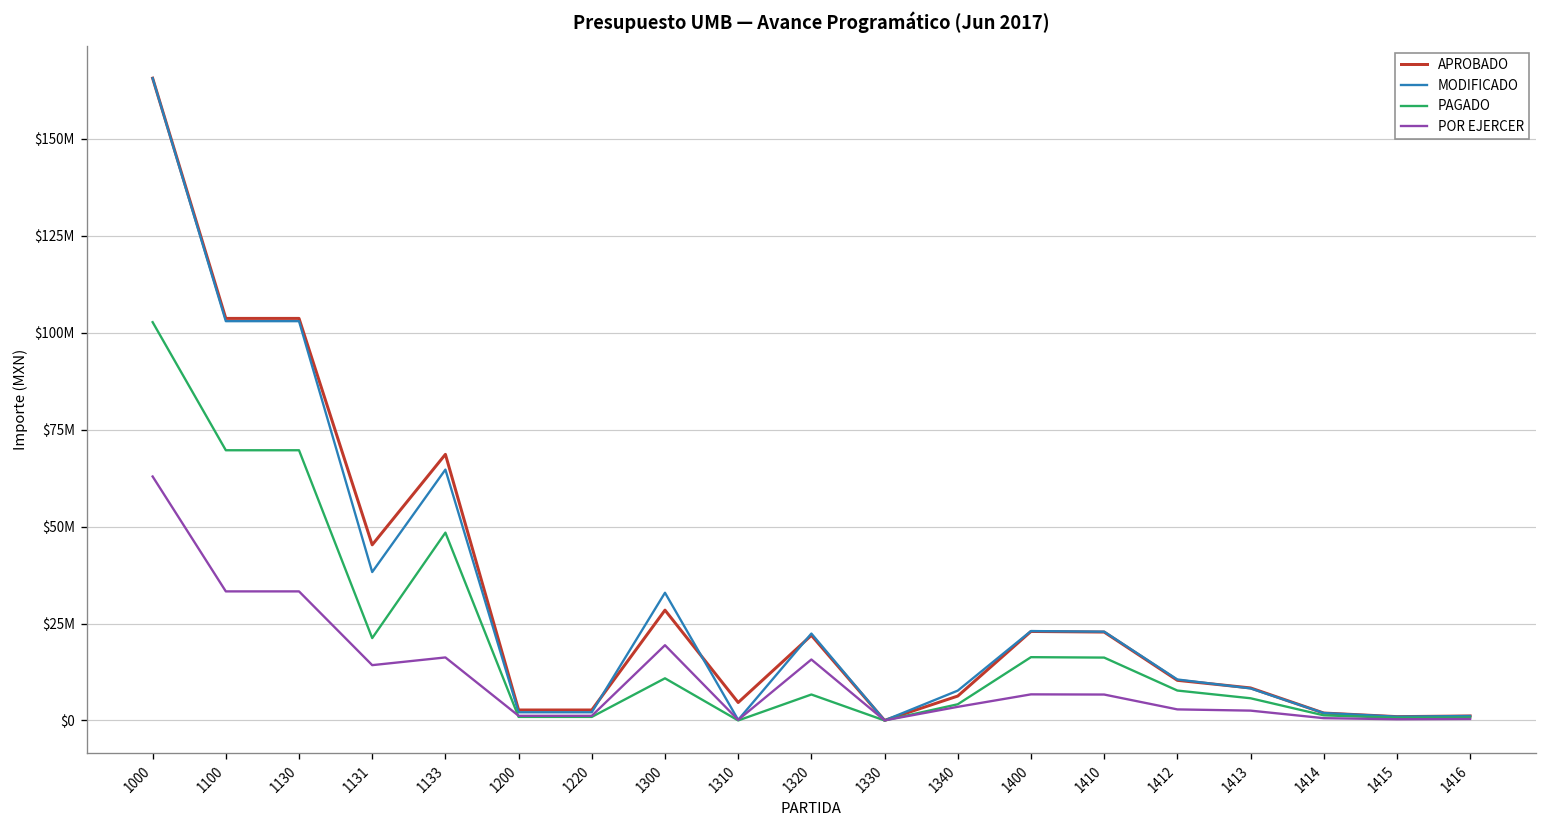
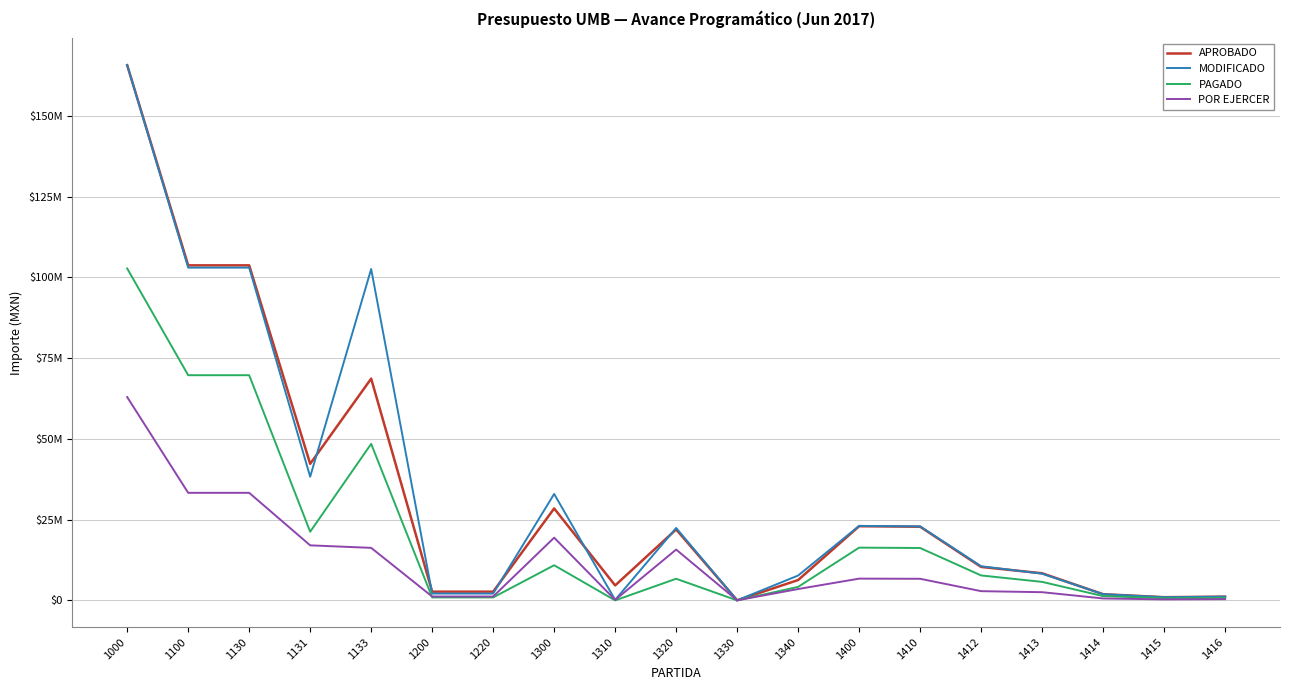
  {
    "APROBADO": {
-     "1131": "$45000000",
+     "1131": "$42000000",
      "1133": "$69000000",
      "1300": "$28000000",
      "1310": "$5000000",
      "1340": "$6000000"
    },
    "MODIFICADO": {
      "1131": "$38000000",
-     "1133": "$65000000",
+     "1133": "$103000000",
      "1300": "$33000000",
      "1340": "$8000000"
    },
    "PAGADO": {
      "1000": "$103000000",
      "1100": "$70000000",
      "1130": "$70000000",
      "1131": "$21000000",
      "1133": "$48000000",
      "1300": "$11000000",
      "1320": "$7000000",
      "1400": "$16000000",
      "1410": "$16000000",
      "1412": "$8000000",
      "1413": "$6000000"
    },
    "POR EJERCER": {
      "1000": "$63000000",
      "1100": "$33000000",
      "1130": "$33000000",
-     "1131": "$14000000",
+     "1131": "$17000000",
      "1133": "$16000000",
      "1300": "$19000000",
      "1320": "$16000000",
      "1400": "$7000000",
      "1410": "$7000000",
      "1412": "$3000000",
      "1413": "$3000000"
    }
  }
